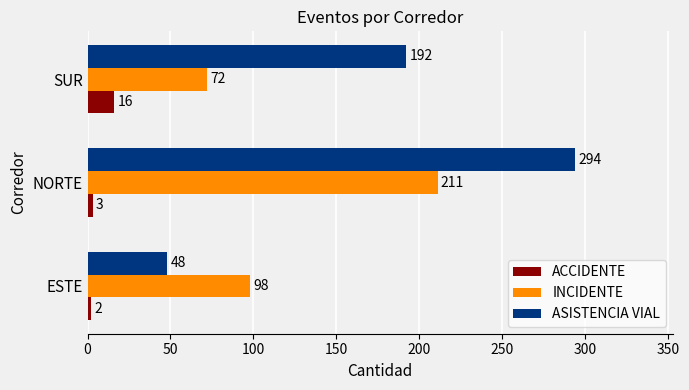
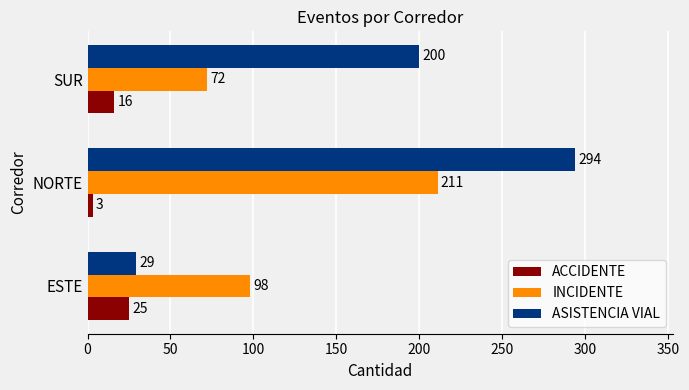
  {
    "ACCIDENTE": {
      "SUR": 16,
      "NORTE": 3,
-     "ESTE": 2
+     "ESTE": 25
    },
    "INCIDENTE": {
      "SUR": 72,
      "NORTE": 211,
      "ESTE": 98
    },
    "ASISTENCIA VIAL": {
-     "SUR": 192,
+     "SUR": 200,
      "NORTE": 294,
-     "ESTE": 48
+     "ESTE": 29
    }
  }
